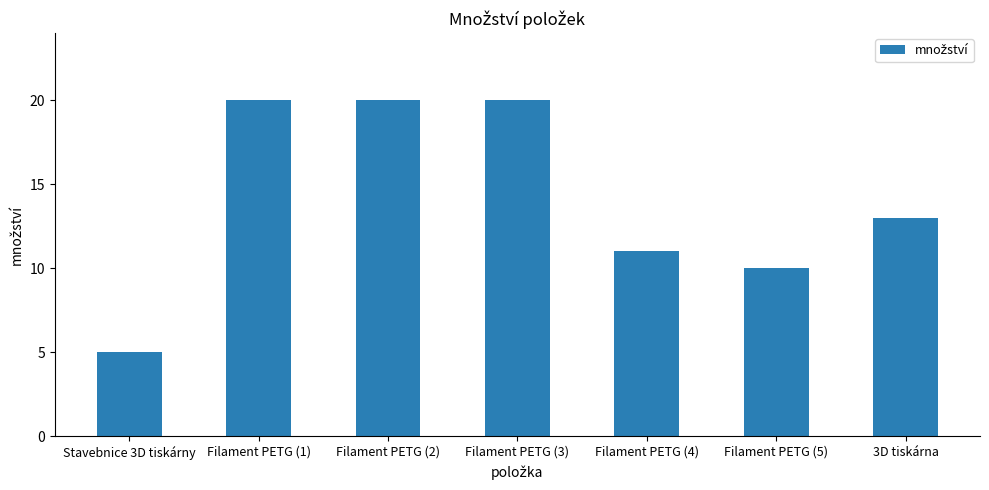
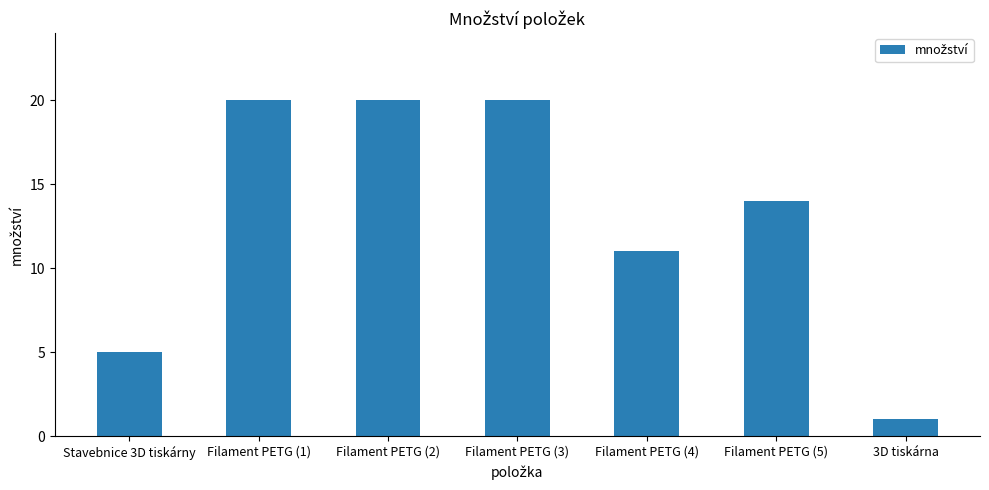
  {
    "Stavebnice 3D tiskárny": 5,
    "Filament PETG (1)": 20,
    "Filament PETG (2)": 20,
    "Filament PETG (3)": 20,
    "Filament PETG (4)": 11,
-   "Filament PETG (5)": 10,
-   "3D tiskárna": 13
+   "Filament PETG (5)": 14,
+   "3D tiskárna": 1
  }
